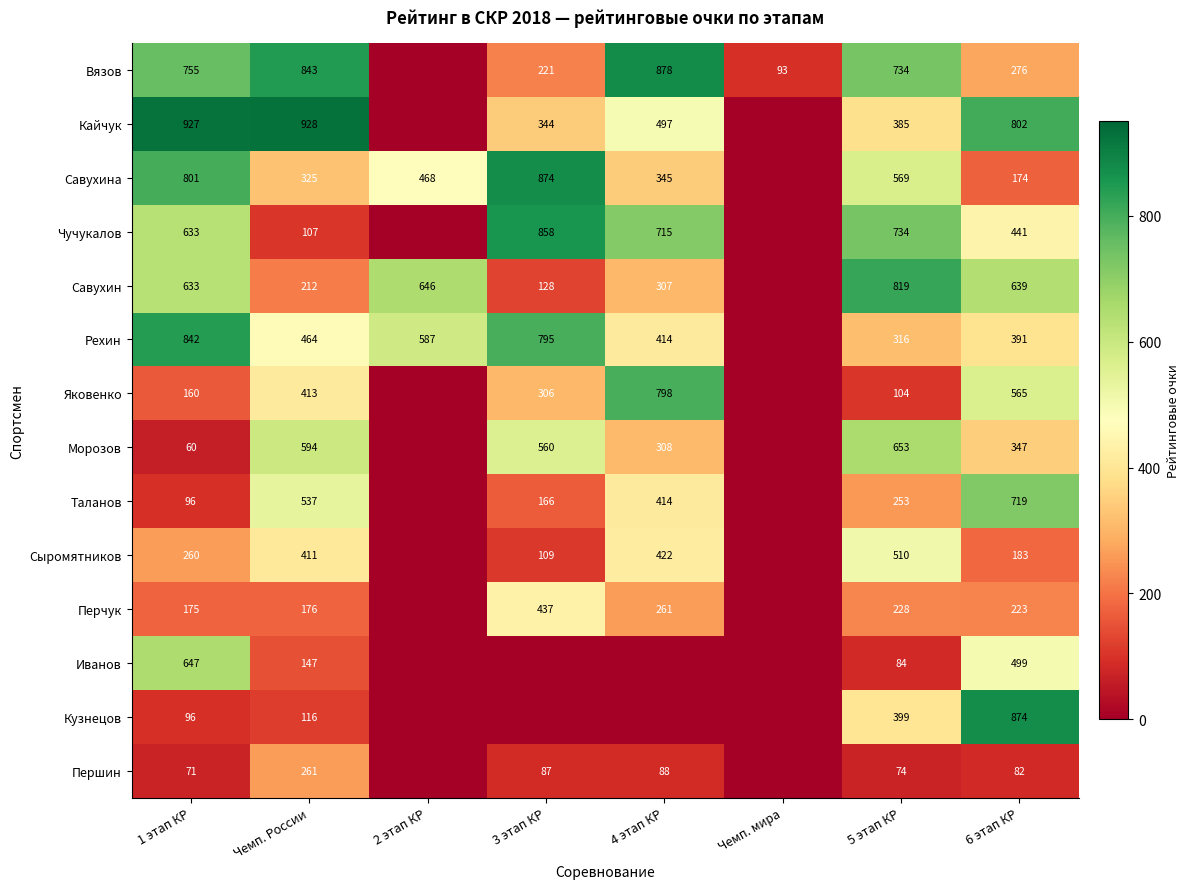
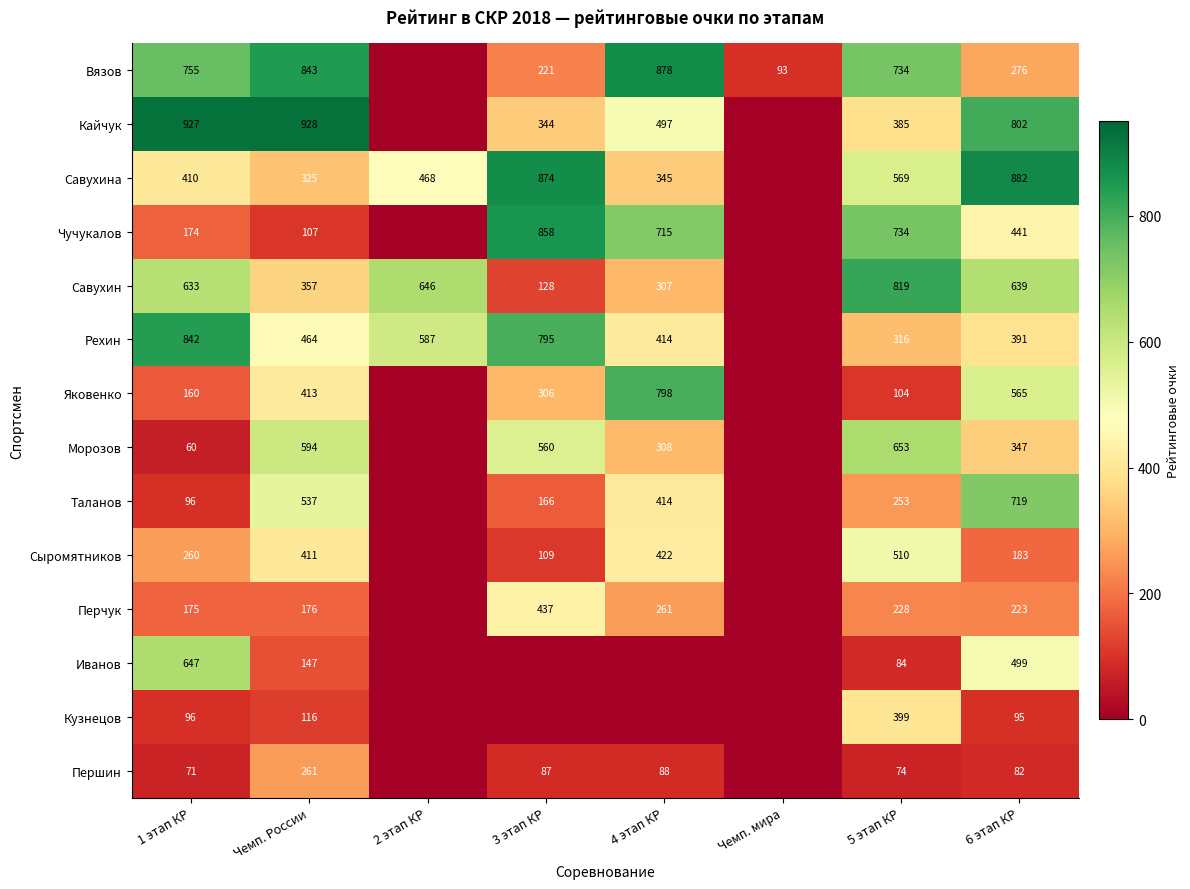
  {
    "Вязов": {
      "1 этап КР": 755,
      "Чемп. России": 843,
      "3 этап КР": 221,
      "4 этап КР": 878,
      "Чемп. мира": 93,
      "5 этап КР": 734,
      "6 этап КР": 276
    },
    "Кайчук": {
      "1 этап КР": 927,
      "Чемп. России": 928,
      "3 этап КР": 344,
      "4 этап КР": 497,
      "5 этап КР": 385,
      "6 этап КР": 802
    },
    "Савухина": {
-     "1 этап КР": 801,
+     "1 этап КР": 410,
      "Чемп. России": 325,
      "2 этап КР": 468,
      "3 этап КР": 874,
      "4 этап КР": 345,
      "5 этап КР": 569,
-     "6 этап КР": 174
+     "6 этап КР": 882
    },
    "Чучукалов": {
-     "1 этап КР": 633,
+     "1 этап КР": 174,
      "Чемп. России": 107,
      "3 этап КР": 858,
      "4 этап КР": 715,
      "5 этап КР": 734,
      "6 этап КР": 441
    },
    "Савухин": {
      "1 этап КР": 633,
-     "Чемп. России": 212,
+     "Чемп. России": 357,
      "2 этап КР": 646,
      "3 этап КР": 128,
      "4 этап КР": 307,
      "5 этап КР": 819,
      "6 этап КР": 639
    },
    "Рехин": {
      "1 этап КР": 842,
      "Чемп. России": 464,
      "2 этап КР": 587,
      "3 этап КР": 795,
      "4 этап КР": 414,
      "5 этап КР": 316,
      "6 этап КР": 391
    },
    "Яковенко": {
      "1 этап КР": 160,
      "Чемп. России": 413,
      "3 этап КР": 306,
      "4 этап КР": 798,
      "5 этап КР": 104,
      "6 этап КР": 565
    },
    "Морозов": {
      "1 этап КР": 60,
      "Чемп. России": 594,
      "3 этап КР": 560,
      "4 этап КР": 308,
      "5 этап КР": 653,
      "6 этап КР": 347
    },
    "Таланов": {
      "1 этап КР": 96,
      "Чемп. России": 537,
      "3 этап КР": 166,
      "4 этап КР": 414,
      "5 этап КР": 253,
      "6 этап КР": 719
    },
    "Сыромятников": {
      "1 этап КР": 260,
      "Чемп. России": 411,
      "3 этап КР": 109,
      "4 этап КР": 422,
      "5 этап КР": 510,
      "6 этап КР": 183
    },
    "Перчук": {
      "1 этап КР": 175,
      "Чемп. России": 176,
      "3 этап КР": 437,
      "4 этап КР": 261,
      "5 этап КР": 228,
      "6 этап КР": 223
    },
    "Иванов": {
      "1 этап КР": 647,
      "Чемп. России": 147,
      "5 этап КР": 84,
      "6 этап КР": 499
    },
    "Кузнецов": {
      "1 этап КР": 96,
      "Чемп. России": 116,
      "5 этап КР": 399,
-     "6 этап КР": 874
+     "6 этап КР": 95
    },
    "Першин": {
      "1 этап КР": 71,
      "Чемп. России": 261,
      "3 этап КР": 87,
      "4 этап КР": 88,
      "5 этап КР": 74,
      "6 этап КР": 82
    }
  }
